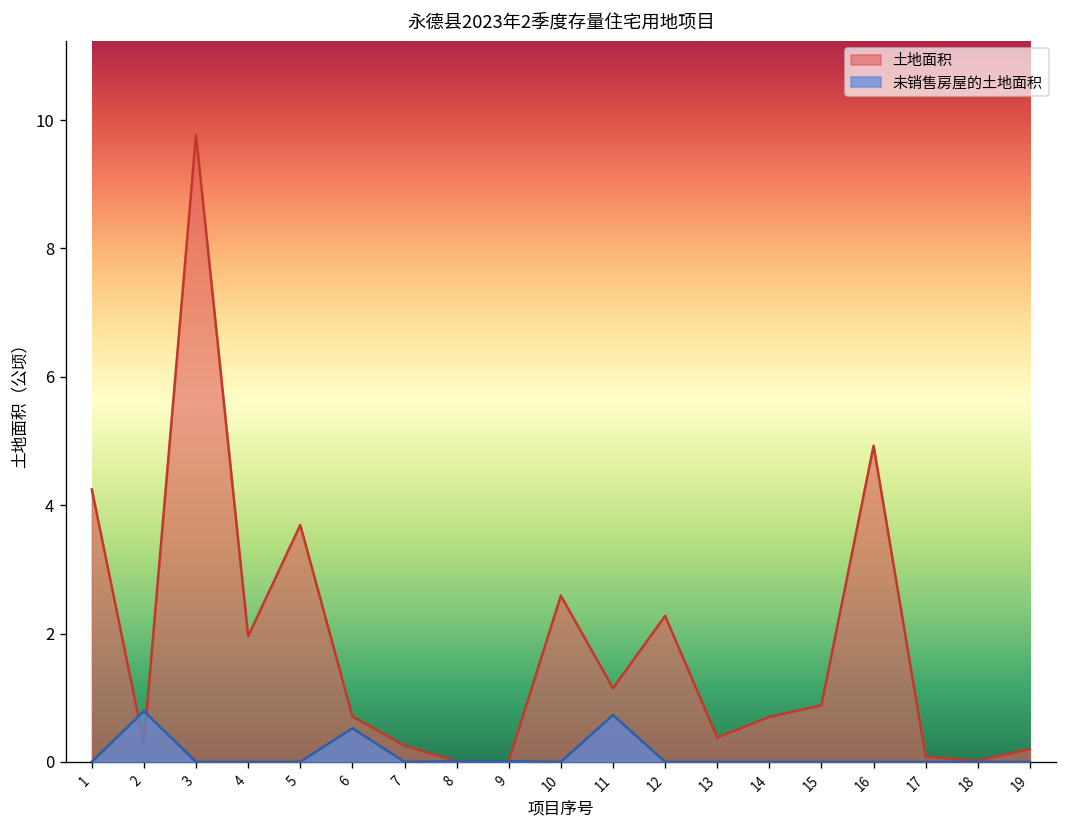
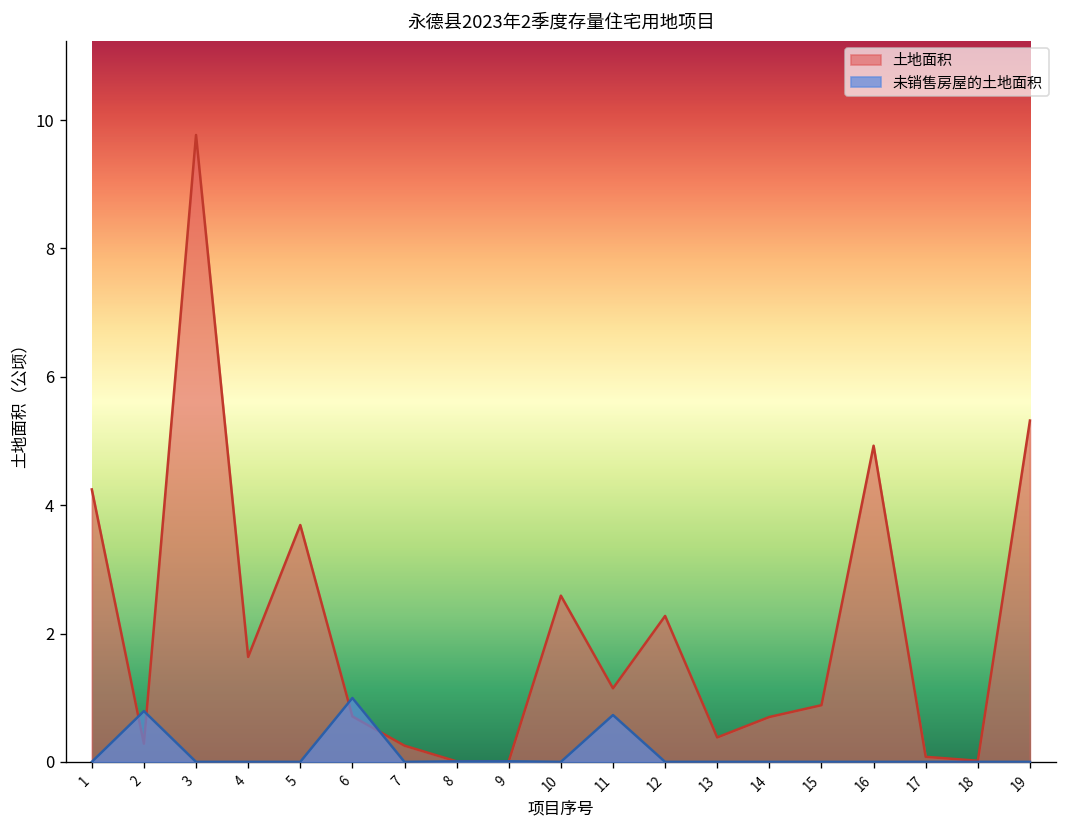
  {
    "土地面积": {
      "1": 4.2,
      "2": 0.3,
      "3": 9.8,
-     "4": 2.0,
+     "4": 1.6,
      "5": 3.7,
      "6": 0.7,
      "7": 0.3,
      "10": 2.6,
      "11": 1.1,
      "12": 2.3,
      "13": 0.4,
      "14": 0.7,
      "15": 0.9,
      "16": 4.9,
      "17": 0.1,
-     "19": 0.2
+     "19": 5.3
    },
    "未销售房屋的土地面积": {
      "1": 0.0,
      "2": 0.8,
      "3": 0.0,
      "4": 0.0,
      "5": 0.0,
-     "6": 0.5,
+     "6": 1.0,
      "7": 0.0,
      "10": 0.0,
      "11": 0.7,
      "12": 0.0,
      "13": 0.0,
      "14": 0.0,
      "15": 0.0,
      "16": 0.0,
      "17": 0.0,
      "19": 0.0
    }
  }
